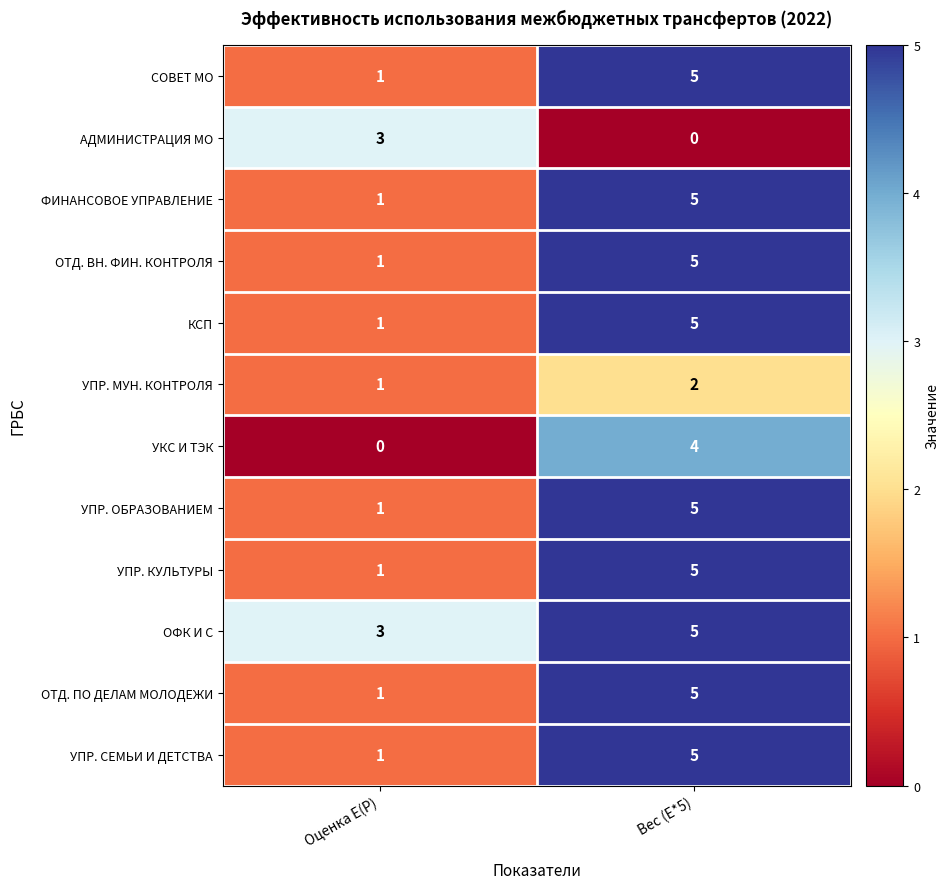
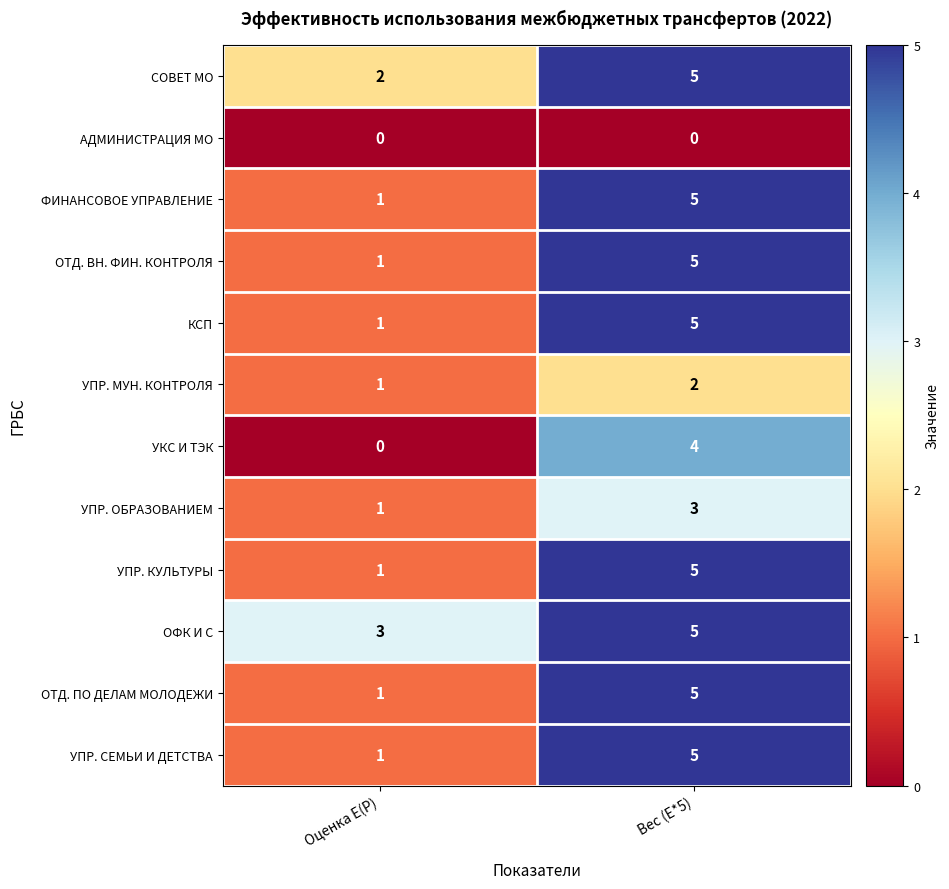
  {
    "СОВЕТ МО": {
-     "Оценка E(P)": 1,
+     "Оценка E(P)": 2,
      "Вес (E*5)": 5
    },
    "АДМИНИСТРАЦИЯ МО": {
-     "Оценка E(P)": 3,
+     "Оценка E(P)": 0,
      "Вес (E*5)": 0
    },
    "ФИНАНСОВОЕ УПРАВЛЕНИЕ": {
      "Оценка E(P)": 1,
      "Вес (E*5)": 5
    },
    "ОТД. ВН. ФИН. КОНТРОЛЯ": {
      "Оценка E(P)": 1,
      "Вес (E*5)": 5
    },
    "КСП": {
      "Оценка E(P)": 1,
      "Вес (E*5)": 5
    },
    "УПР. МУН. КОНТРОЛЯ": {
      "Оценка E(P)": 1,
      "Вес (E*5)": 2
    },
    "УКС И ТЭК": {
      "Оценка E(P)": 0,
      "Вес (E*5)": 4
    },
    "УПР. ОБРАЗОВАНИЕМ": {
      "Оценка E(P)": 1,
-     "Вес (E*5)": 5
+     "Вес (E*5)": 3
    },
    "УПР. КУЛЬТУРЫ": {
      "Оценка E(P)": 1,
      "Вес (E*5)": 5
    },
    "ОФК И С": {
      "Оценка E(P)": 3,
      "Вес (E*5)": 5
    },
    "ОТД. ПО ДЕЛАМ МОЛОДЕЖИ": {
      "Оценка E(P)": 1,
      "Вес (E*5)": 5
    },
    "УПР. СЕМЬИ И ДЕТСТВА": {
      "Оценка E(P)": 1,
      "Вес (E*5)": 5
    }
  }
